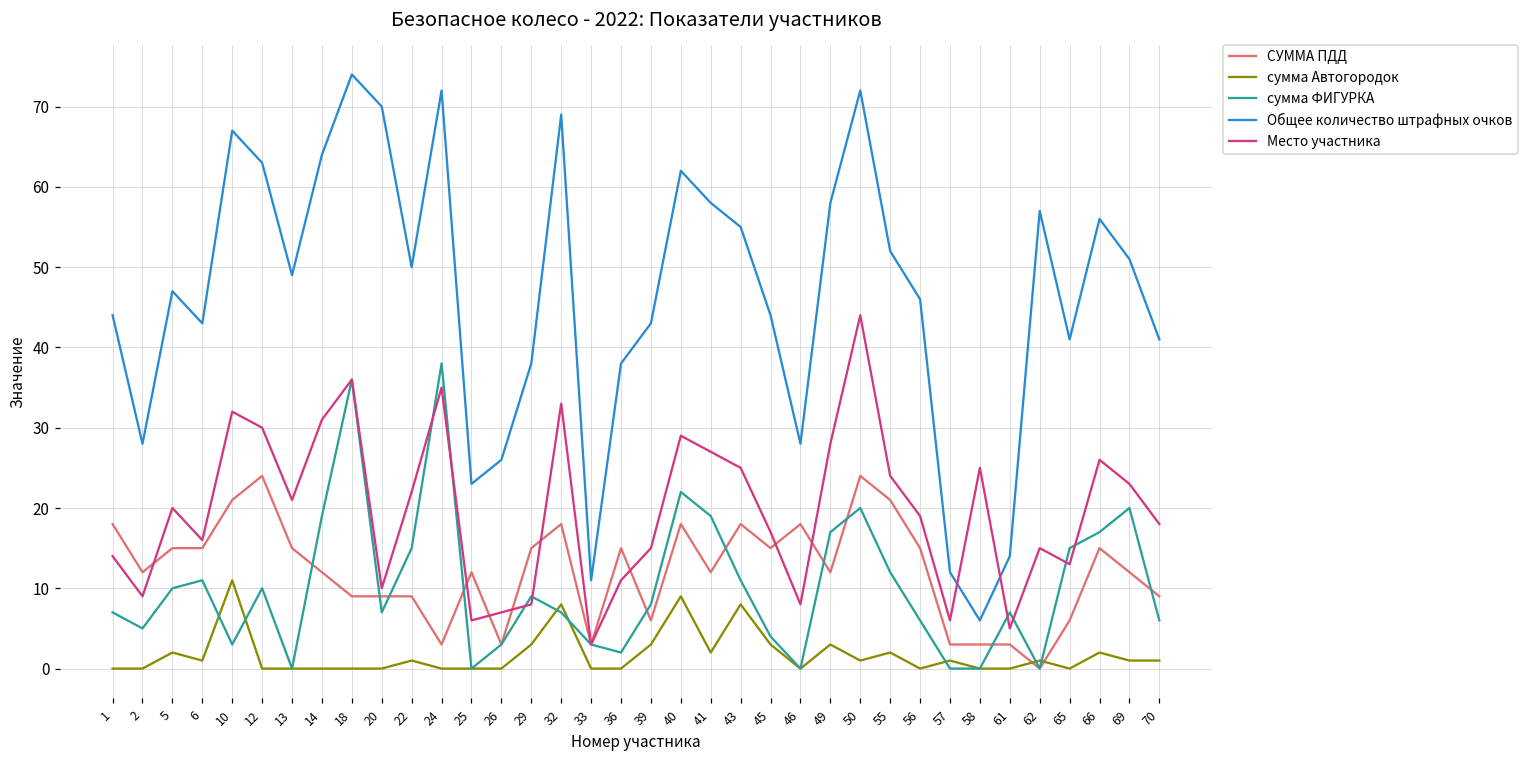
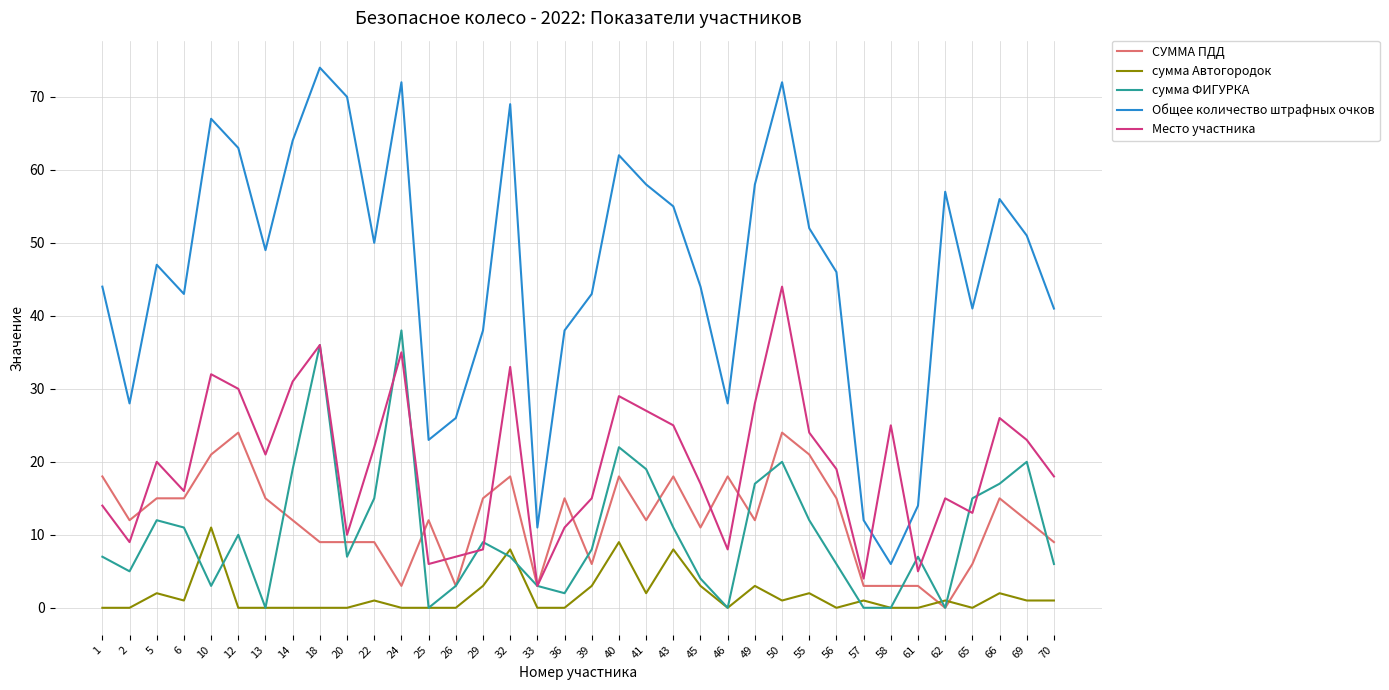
  {
    "СУММА ПДД": {
      "1": 18,
      "2": 12,
      "5": 15,
      "6": 15,
      "10": 21,
      "12": 24,
      "13": 15,
      "14": 12,
      "18": 9,
      "20": 9,
      "22": 9,
      "24": 3,
      "25": 12,
      "29": 15,
      "32": 18,
      "36": 15,
      "39": 6,
      "40": 18,
      "41": 12,
      "43": 18,
-     "45": 15,
+     "45": 11,
      "46": 18,
      "49": 12,
      "50": 24,
      "55": 21,
      "56": 15,
      "57": 3,
      "58": 3,
      "61": 3,
      "65": 6,
      "66": 15,
      "69": 12,
      "70": 9
    },
    "сумма Автогородок": {
      "1": 0,
      "2": 0,
      "5": 2,
      "6": 1,
      "10": 11,
      "12": 0,
      "14": 0,
      "18": 0,
      "20": 0,
      "22": 1,
      "24": 0,
      "26": 0,
      "29": 3,
      "32": 8,
      "33": 0,
      "36": 0,
      "39": 3,
      "40": 9,
      "41": 2,
      "43": 8,
      "45": 3,
      "49": 3,
      "50": 1,
      "55": 2,
      "56": 0,
      "57": 1,
      "61": 0,
      "62": 1,
      "65": 0,
      "66": 2,
      "69": 1,
      "70": 1
    },
    "сумма ФИГУРКА": {
      "1": 7,
      "2": 5,
-     "5": 10,
+     "5": 12,
      "6": 11,
      "10": 3,
      "12": 10,
      "14": 19,
      "20": 7,
      "22": 15,
      "24": 38,
      "29": 9,
      "32": 7,
      "36": 2,
      "39": 8,
      "40": 22,
      "41": 19,
      "43": 11,
      "45": 4,
      "49": 17,
      "50": 20,
      "55": 12,
      "56": 6,
      "57": 0,
      "61": 7,
      "65": 15,
      "66": 17,
      "69": 20,
      "70": 6
    },
    "Общее количество штрафных очков": {
      "1": 44,
      "2": 28,
      "5": 47,
      "6": 43,
      "10": 67,
      "12": 63,
      "13": 49,
      "14": 64,
      "18": 74,
      "20": 70,
      "22": 50,
      "24": 72,
      "25": 23,
      "26": 26,
      "29": 38,
      "32": 69,
      "33": 11,
      "36": 38,
      "39": 43,
      "40": 62,
      "41": 58,
      "43": 55,
      "45": 44,
      "46": 28,
      "49": 58,
      "50": 72,
      "55": 52,
      "56": 46,
      "57": 12,
      "58": 6,
      "61": 14,
      "62": 57,
      "65": 41,
      "66": 56,
      "69": 51,
      "70": 41
    },
    "Место участника": {
      "1": 14,
      "2": 9,
      "5": 20,
      "6": 16,
      "10": 32,
      "12": 30,
      "13": 21,
      "14": 31,
      "20": 10,
      "22": 22,
      "24": 35,
      "25": 6,
      "26": 7,
      "29": 8,
      "32": 33,
      "36": 11,
      "39": 15,
      "40": 29,
      "41": 27,
      "43": 25,
      "45": 17,
      "46": 8,
      "49": 28,
      "50": 44,
      "55": 24,
      "56": 19,
-     "57": 6,
+     "57": 4,
      "58": 25,
      "61": 5,
      "62": 15,
      "65": 13,
      "66": 26,
      "69": 23,
      "70": 18
    }
  }
